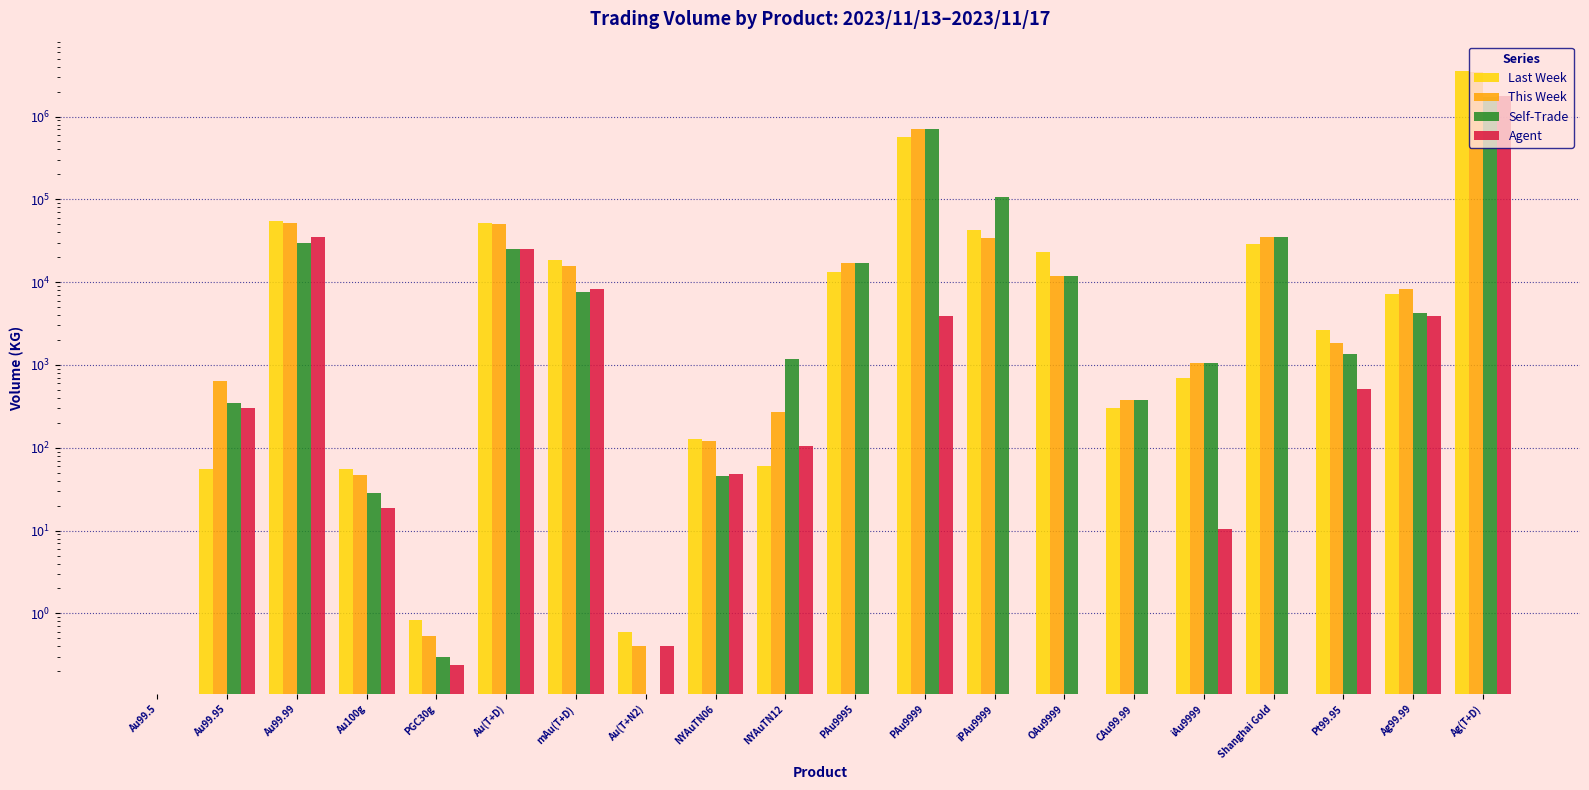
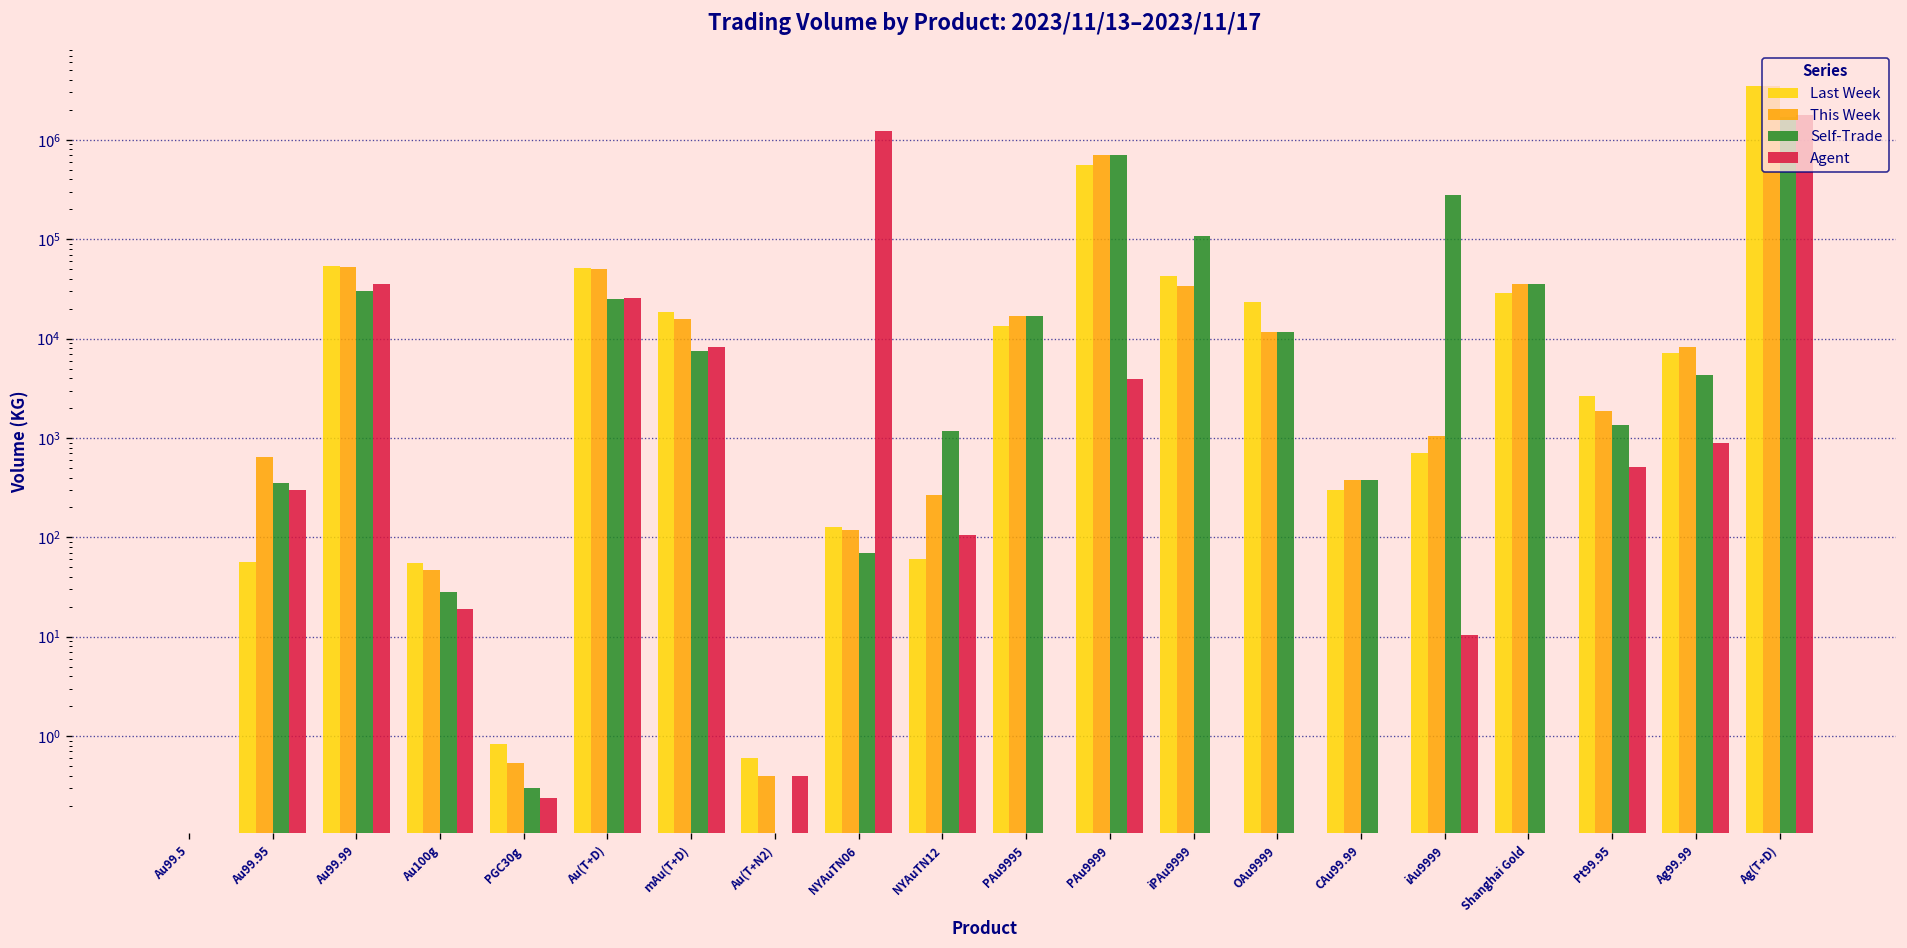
  {
    "Self-Trade": {
      "Au99.95": 350,
      "Au99.99": 30000,
      "Au100g": 29,
      "PGC30g": 0.30,
      "Au(T+D)": 25000,
      "mAu(T+D)": 8000,
-     "NYAuTN06": 50,
+     "NYAuTN06": 70,
      "NYAuTN12": 1200,
      "PAu9995": 17000,
      "PAu9999": 700000,
      "iPAu9999": 110000,
      "OAu9999": 12000,
      "CAu99.99": 400,
-     "iAu9999": 1000,
+     "iAu9999": 280000,
      "Shanghai Gold": 36000,
      "Pt99.95": 1300,
      "Ag99.99": 4000
    },
    "Agent": {
      "Au99.95": 300,
      "Au99.99": 35000,
      "Au100g": 19,
      "PGC30g": 0.24,
      "Au(T+D)": 25000,
      "mAu(T+D)": 8000,
      "Au(T+N2)": 0.4,
-     "NYAuTN06": 50,
+     "NYAuTN06": 1200000,
      "NYAuTN12": 110,
      "PAu9999": 4000,
      "iAu9999": 10,
      "Pt99.95": 500,
-     "Ag99.99": 4000
+     "Ag99.99": 900
    }
  }
